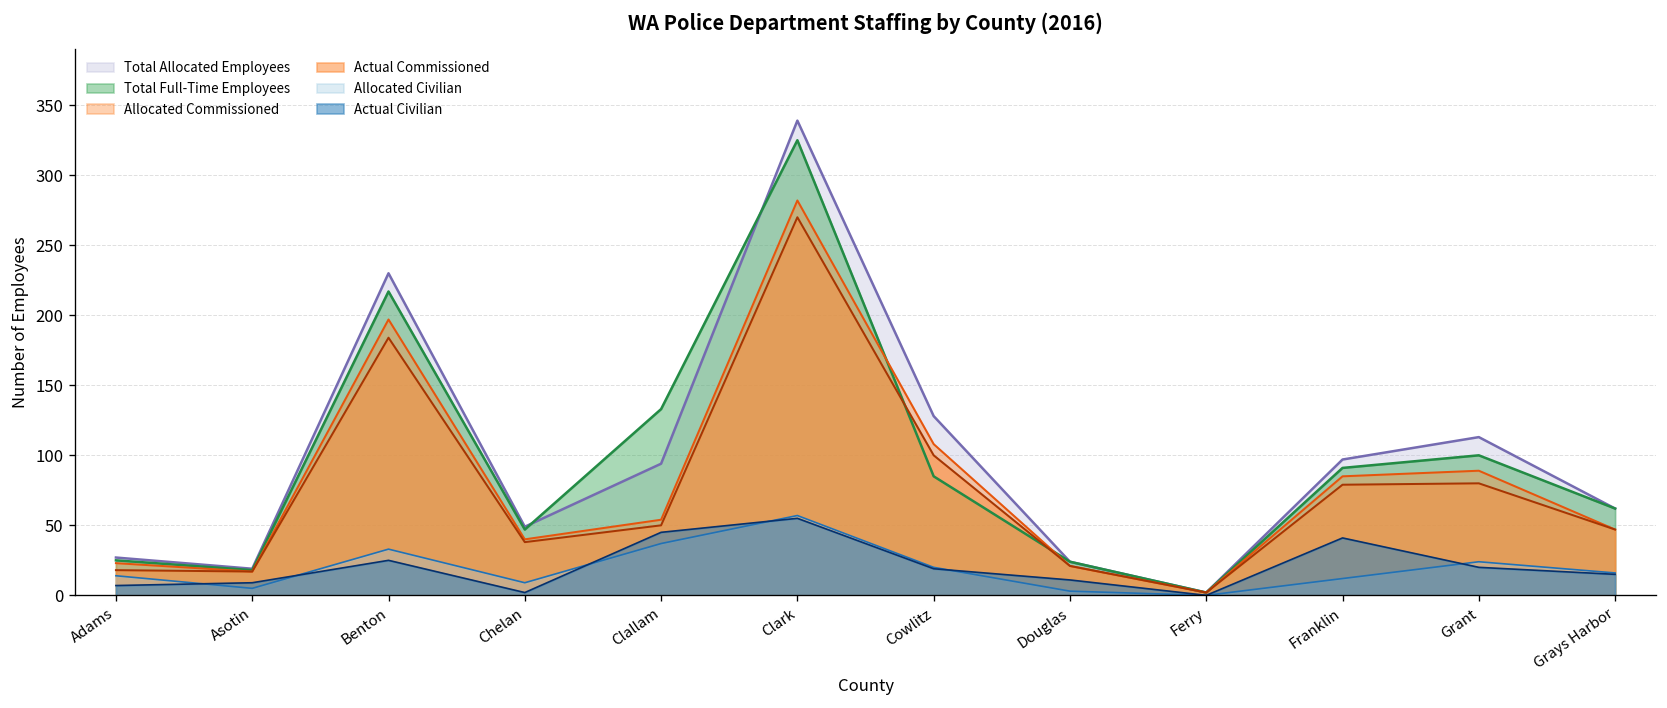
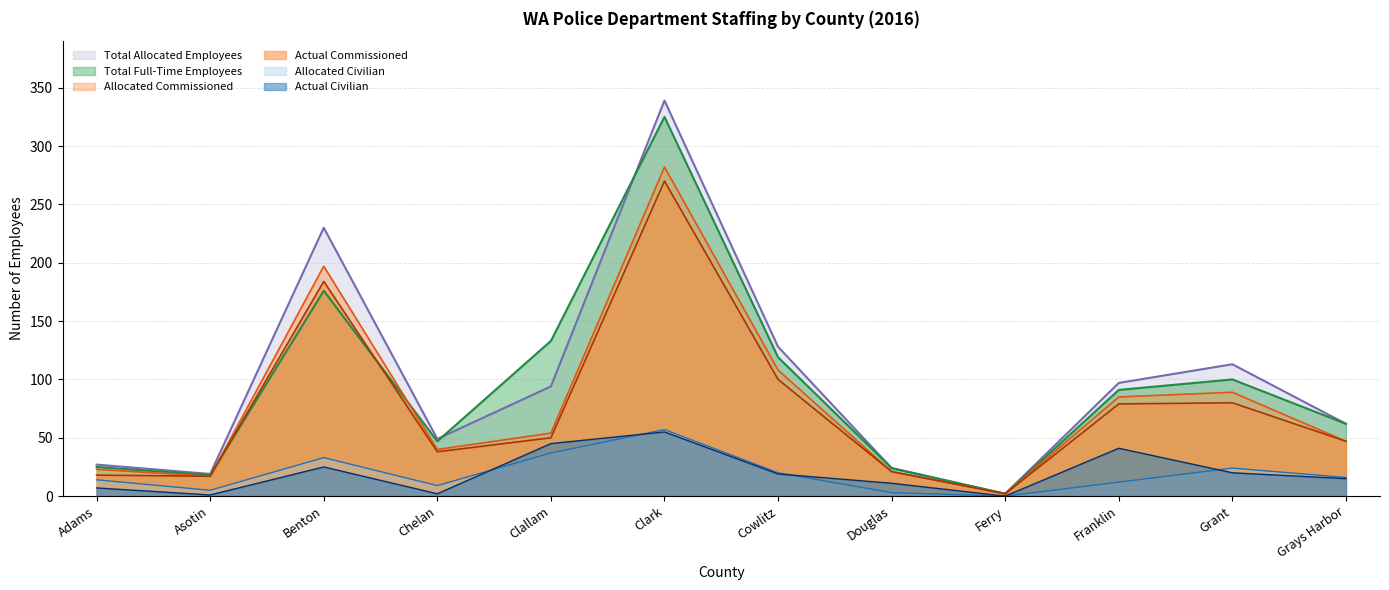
  {
    "Total Full-Time Employees": {
-     "Benton": 217,
+     "Benton": 176,
      "Clallam": 133,
      "Clark": 325,
-     "Cowlitz": 85,
+     "Cowlitz": 119,
      "Franklin": 91,
      "Grant": 100
    },
    "Actual Civilian": {
      "Adams": 7,
-     "Asotin": 9,
+     "Asotin": 1,
      "Benton": 25,
      "Chelan": 2,
      "Clallam": 45,
      "Douglas": 11,
      "Franklin": 41,
      "Grant": 20
    }
  }
